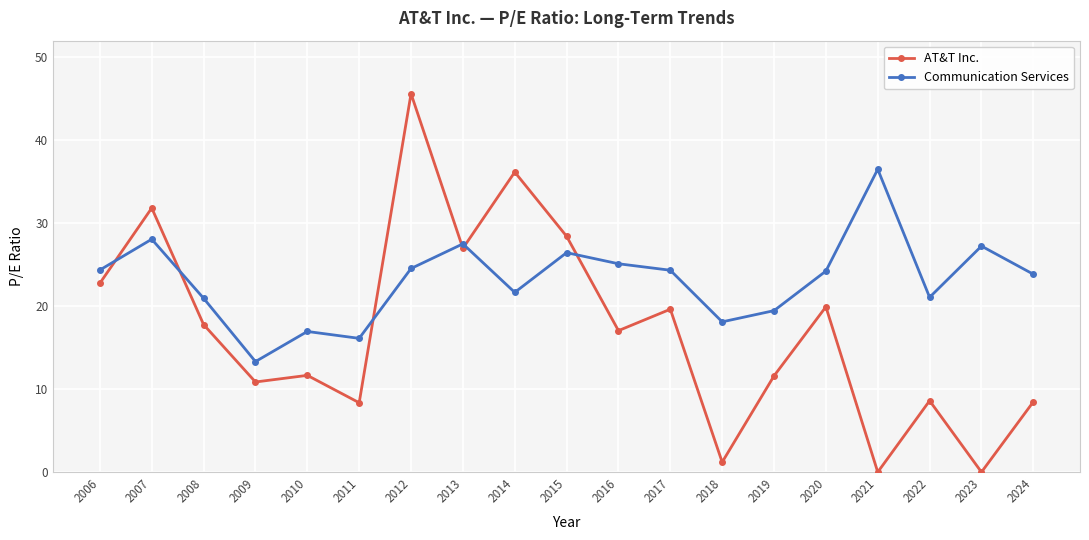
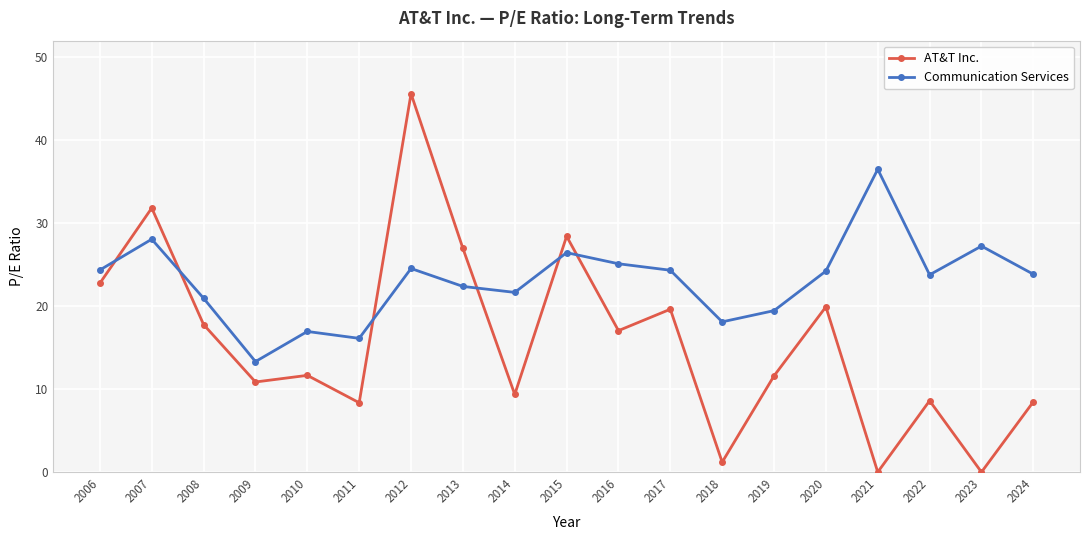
  {
    "AT&T Inc.": {
      "2006": 23,
      "2007": 32,
      "2008": 18,
      "2009": 11,
      "2010": 12,
      "2011": 8,
      "2012": 46,
      "2013": 27,
-     "2014": 36,
+     "2014": 9,
      "2015": 28,
      "2016": 17,
      "2017": 20,
      "2018": 1,
      "2019": 12,
      "2020": 20,
      "2021": 0,
      "2022": 9,
      "2023": 0,
      "2024": 8
    },
    "Communication Services": {
      "2006": 24,
      "2007": 28,
      "2008": 21,
      "2009": 13,
      "2010": 17,
      "2011": 16,
      "2012": 25,
-     "2013": 28,
+     "2013": 22,
      "2014": 22,
      "2015": 26,
      "2016": 25,
      "2017": 24,
      "2018": 18,
      "2019": 19,
      "2020": 24,
      "2021": 37,
-     "2022": 21,
+     "2022": 24,
      "2023": 27,
      "2024": 24
    }
  }
